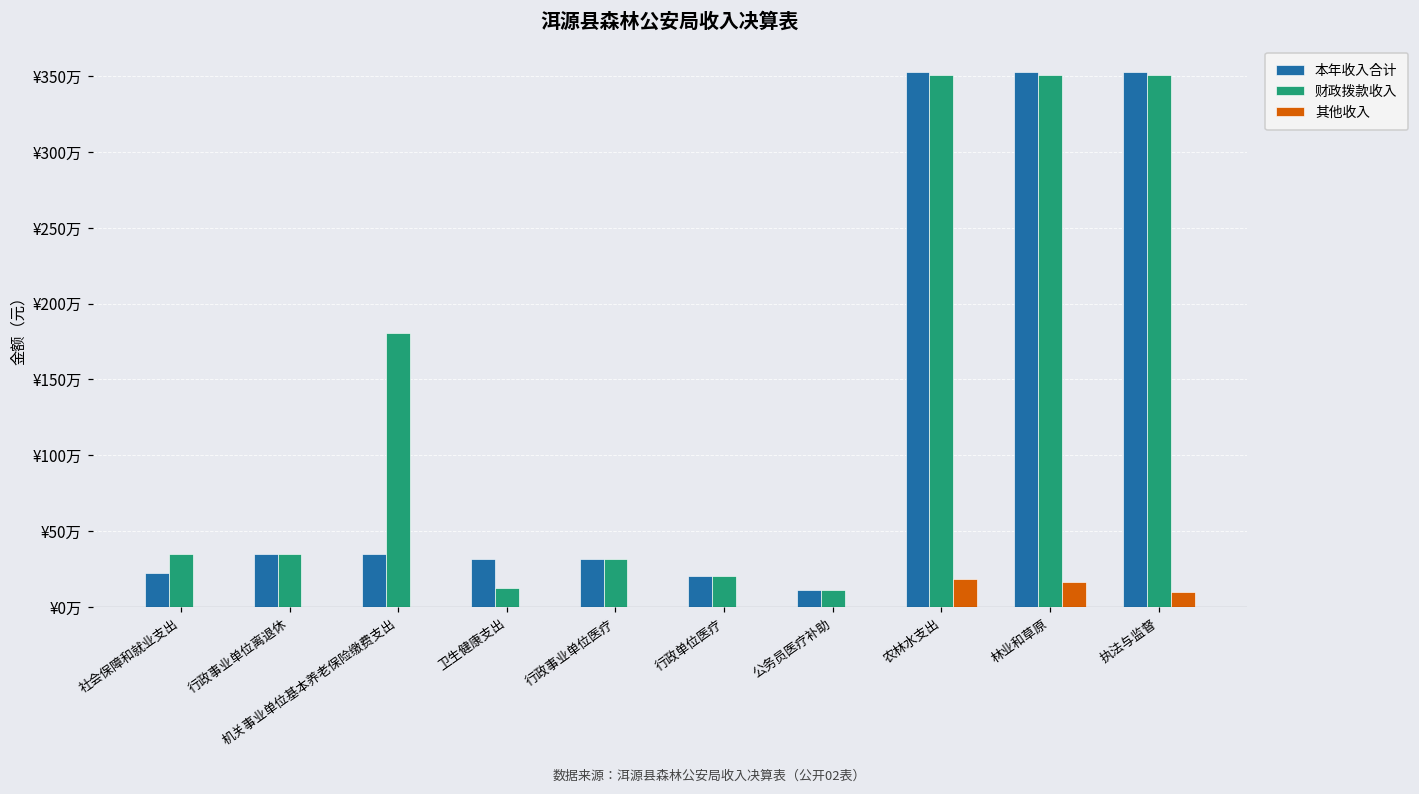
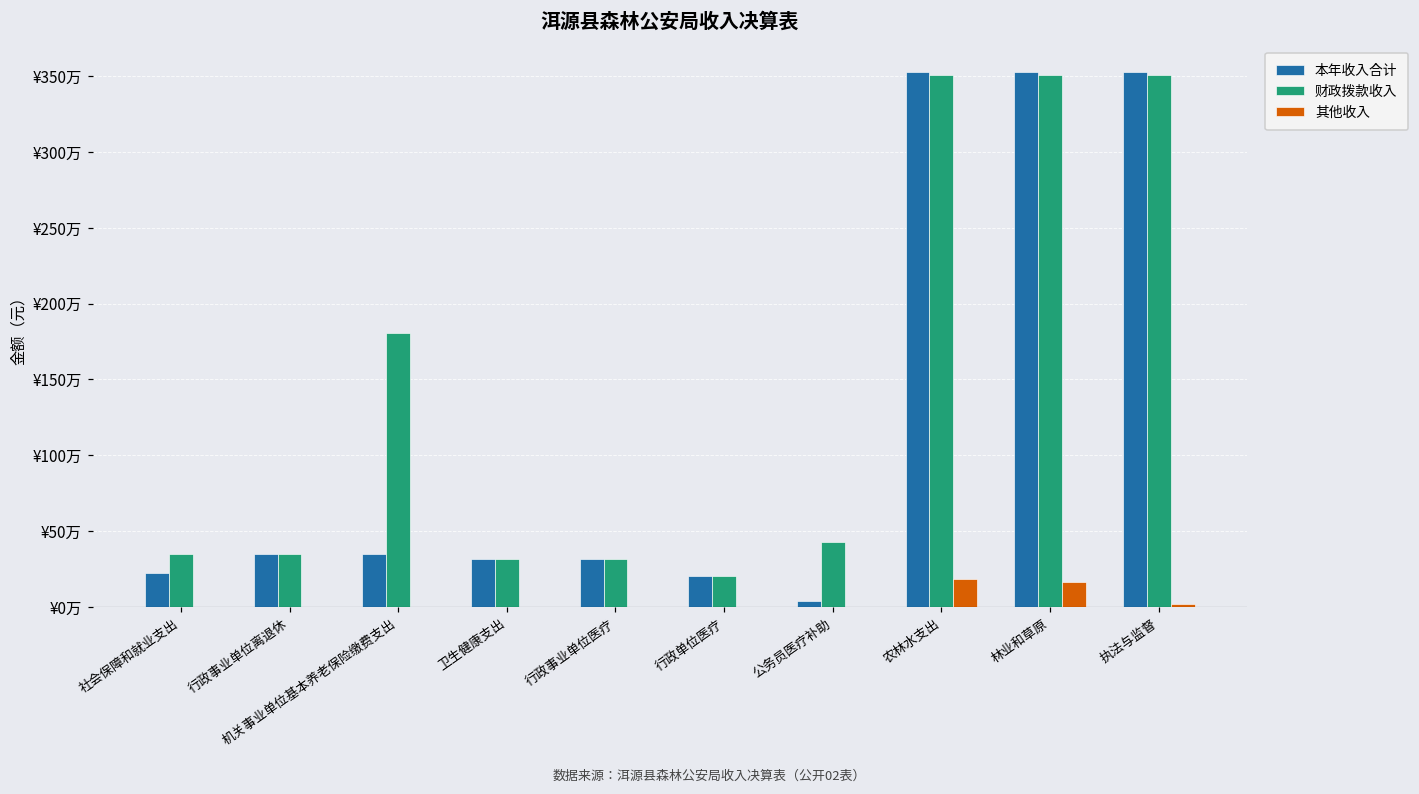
  {
    "本年收入合计": {
      "社会保障和就业支出": "¥22万",
      "行政事业单位离退休": "¥35万",
      "机关事业单位基本养老保险缴费支出": "¥35万",
      "卫生健康支出": "¥32万",
      "行政事业单位医疗": "¥32万",
      "行政单位医疗": "¥21万",
-     "公务员医疗补助": "¥11万",
+     "公务员医疗补助": "¥4万",
      "农林水支出": "¥353万",
      "林业和草原": "¥353万",
      "执法与监督": "¥353万"
    },
    "财政拨款收入": {
      "社会保障和就业支出": "¥35万",
      "行政事业单位离退休": "¥35万",
      "机关事业单位基本养老保险缴费支出": "¥180万",
-     "卫生健康支出": "¥12万",
+     "卫生健康支出": "¥32万",
      "行政事业单位医疗": "¥32万",
      "行政单位医疗": "¥21万",
-     "公务员医疗补助": "¥11万",
+     "公务员医疗补助": "¥43万",
      "农林水支出": "¥351万",
      "林业和草原": "¥351万",
      "执法与监督": "¥351万"
    },
    "其他收入": {
      "社会保障和就业支出": "¥0万",
      "行政事业单位离退休": "¥0万",
      "机关事业单位基本养老保险缴费支出": "¥0万",
      "卫生健康支出": "¥0万",
      "行政事业单位医疗": "¥0万",
      "行政单位医疗": "¥0万",
      "公务员医疗补助": "¥0万",
      "农林水支出": "¥19万",
      "林业和草原": "¥17万",
-     "执法与监督": "¥10万"
+     "执法与监督": "¥2万"
    }
  }
